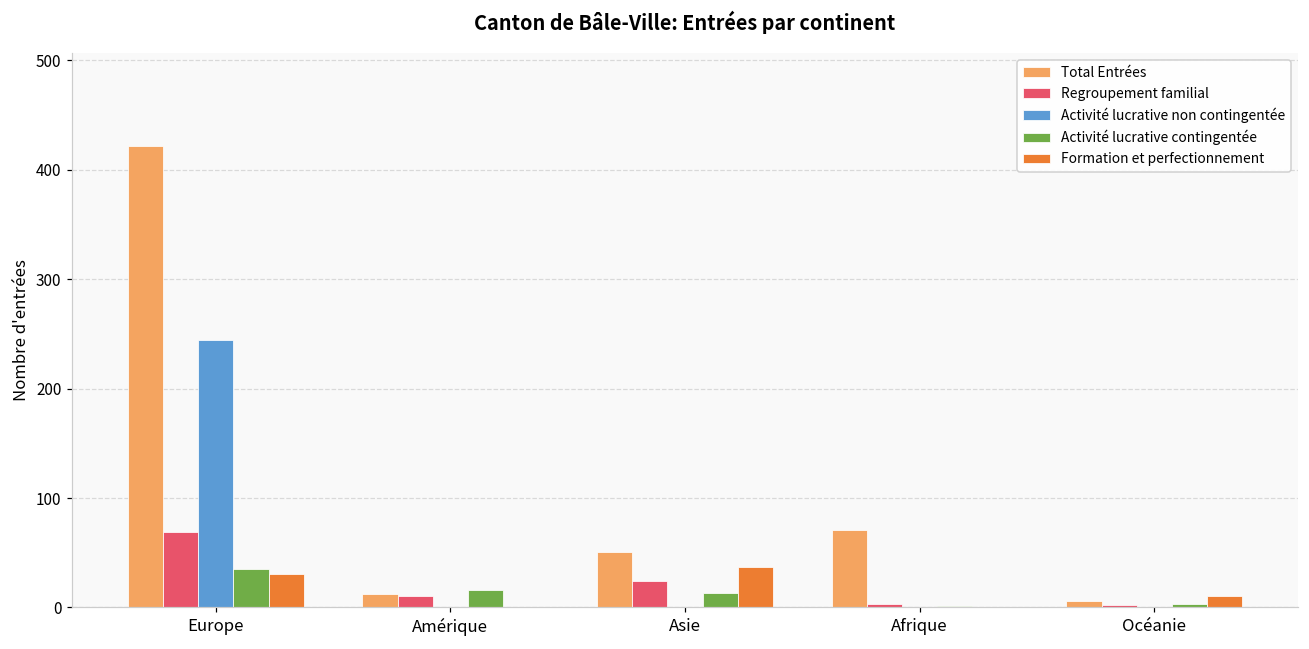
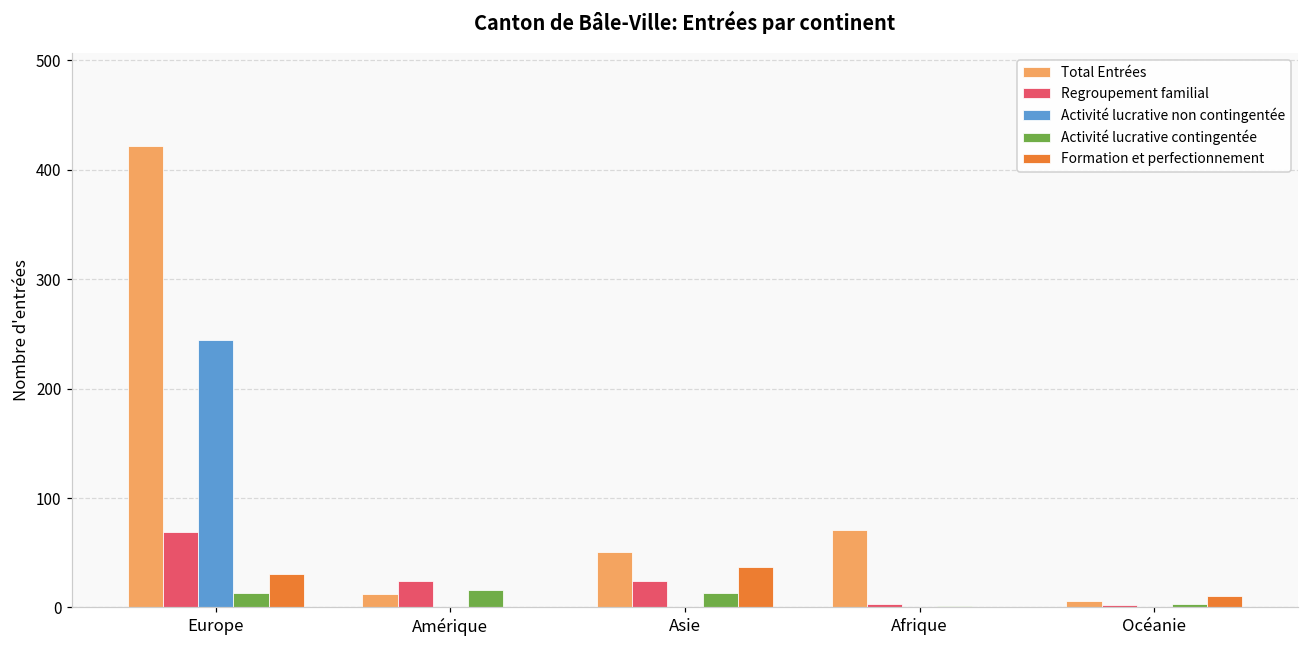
  {
    "Total Entrées": {
      "Europe": 420,
      "Amérique": 10,
      "Asie": 50,
      "Afrique": 70,
      "Océanie": 10
    },
    "Regroupement familial": {
      "Europe": 70,
-     "Amérique": 10,
+     "Amérique": 20,
      "Asie": 20,
      "Afrique": 0
    },
    "Activité lucrative non contingentée": {
      "Europe": 240,
      "Amérique": 0,
      "Asie": 0,
      "Afrique": 0,
      "Océanie": 0
    },
    "Activité lucrative contingentée": {
-     "Europe": 40,
+     "Europe": 10,
      "Amérique": 20,
      "Asie": 10,
      "Océanie": 0
    },
    "Formation et perfectionnement": {
      "Europe": 30,
      "Amérique": 0,
      "Asie": 40,
      "Afrique": 0,
      "Océanie": 10
    }
  }
